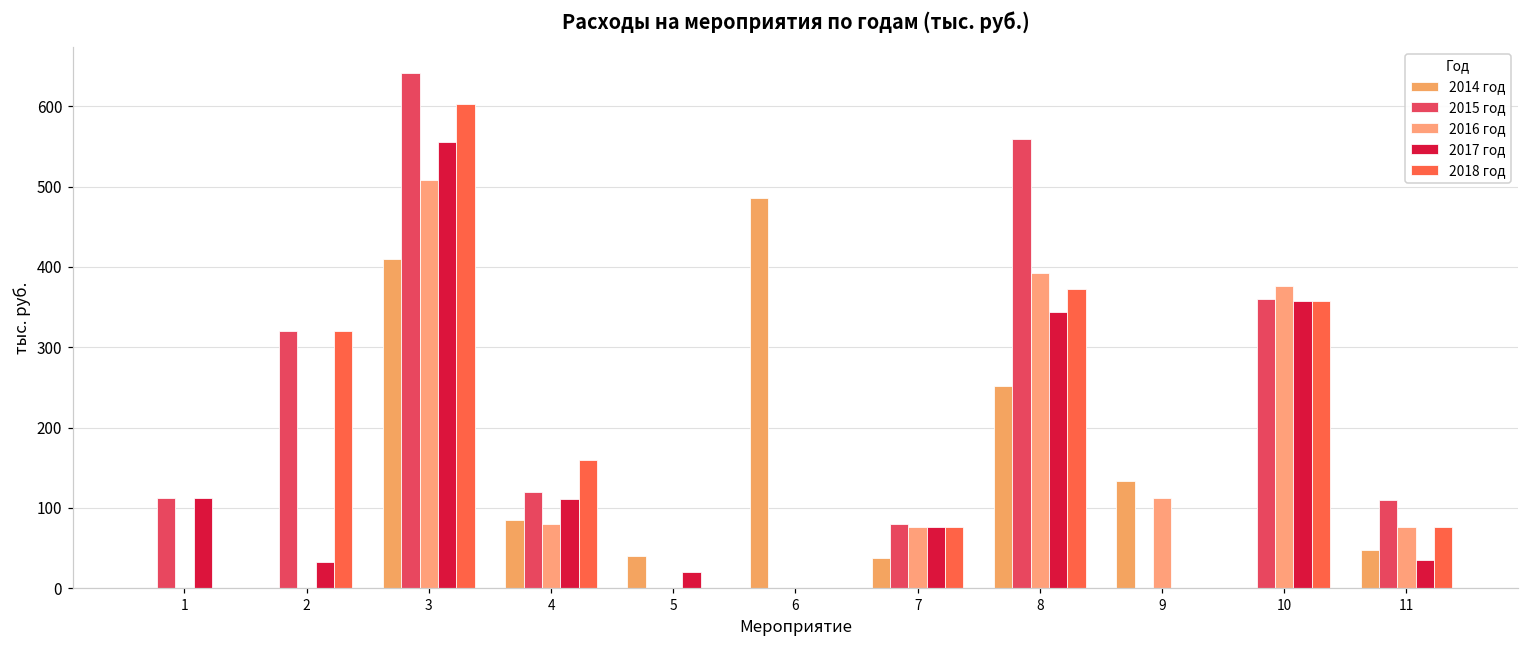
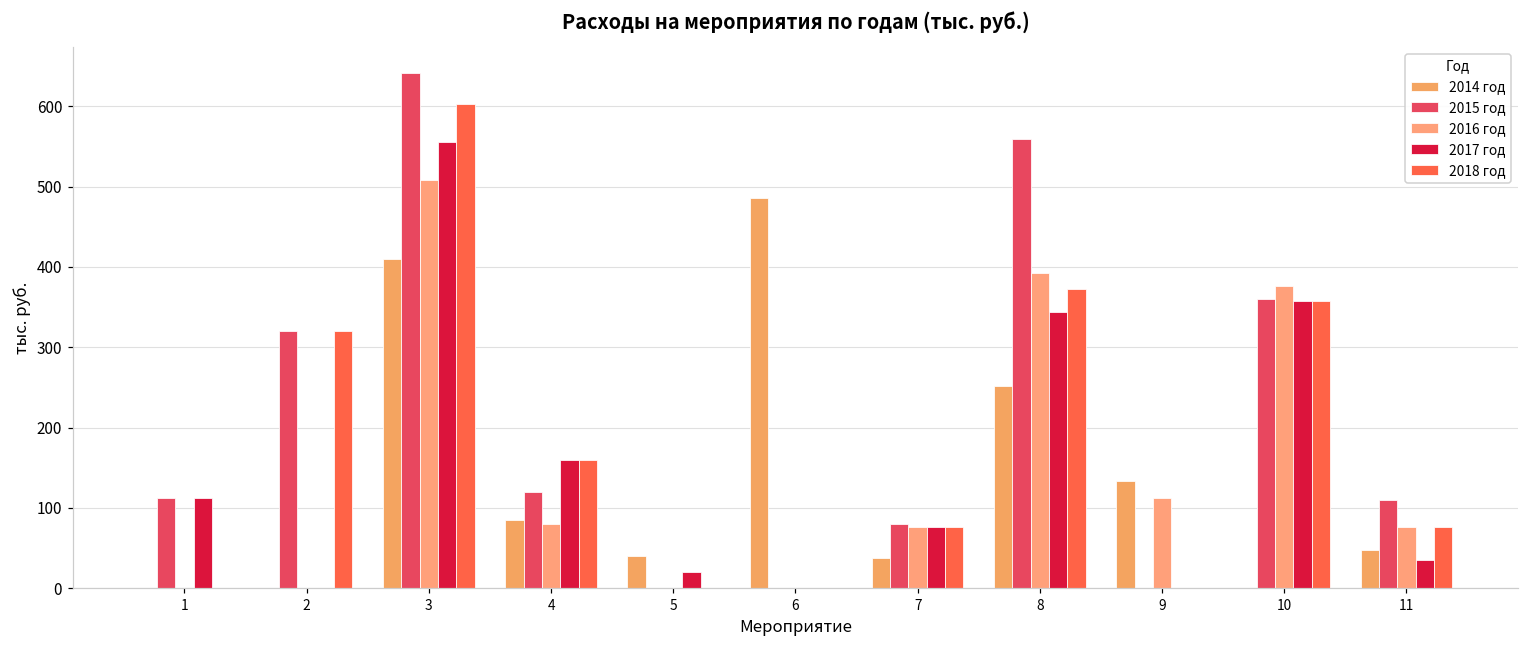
  {
    "2017 год": {
      "1": 110,
-     "2": 30,
+     "2": 0,
      "3": 560,
-     "4": 110,
+     "4": 160,
      "5": 20,
      "6": 0,
      "7": 80,
      "8": 340,
      "9": 0,
      "10": 360,
      "11": 30
    }
  }
